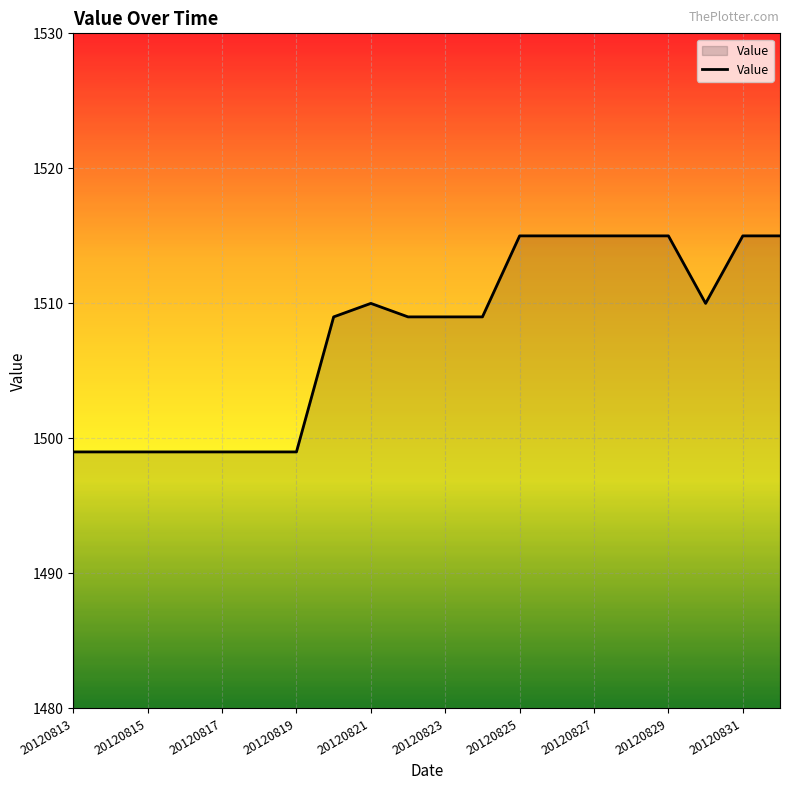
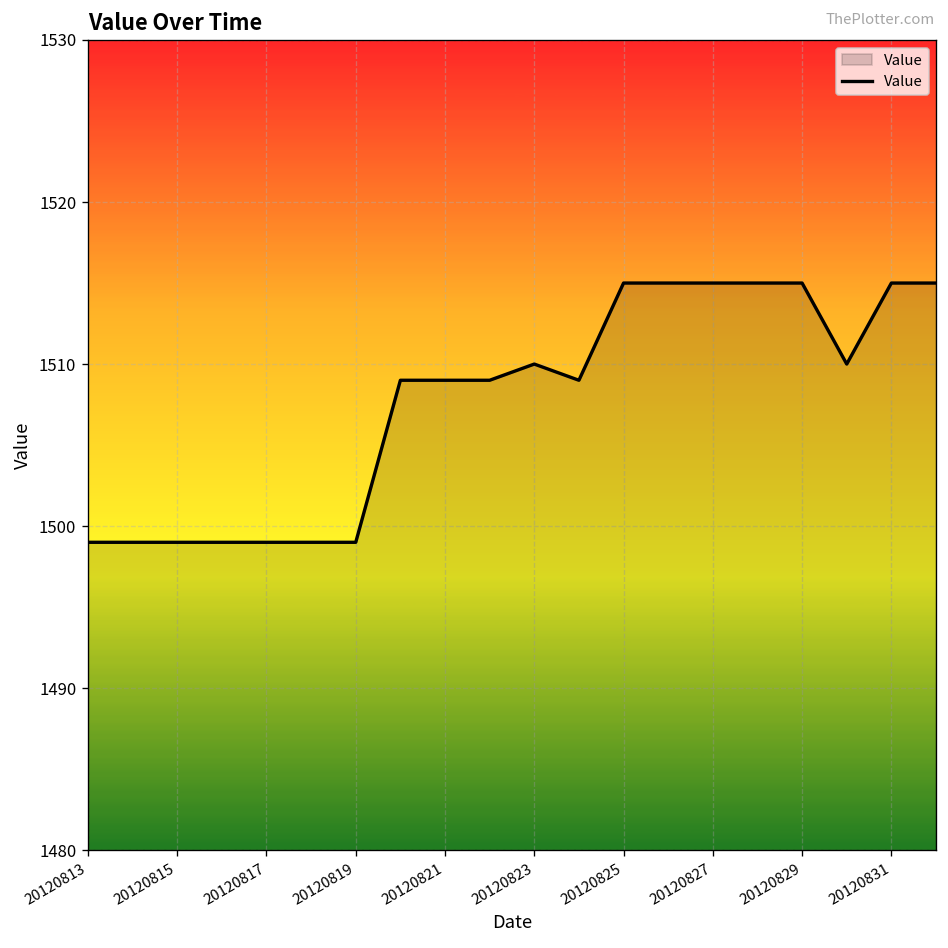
  {
    "20120813": 1499,
    "20120815": 1499,
    "20120817": 1499,
    "20120819": 1499,
-   "20120821": 1510,
-   "20120823": 1509,
+   "20120821": 1509,
+   "20120823": 1510,
    "20120825": 1515,
    "20120827": 1515,
    "20120829": 1515,
    "20120831": 1515
  }
